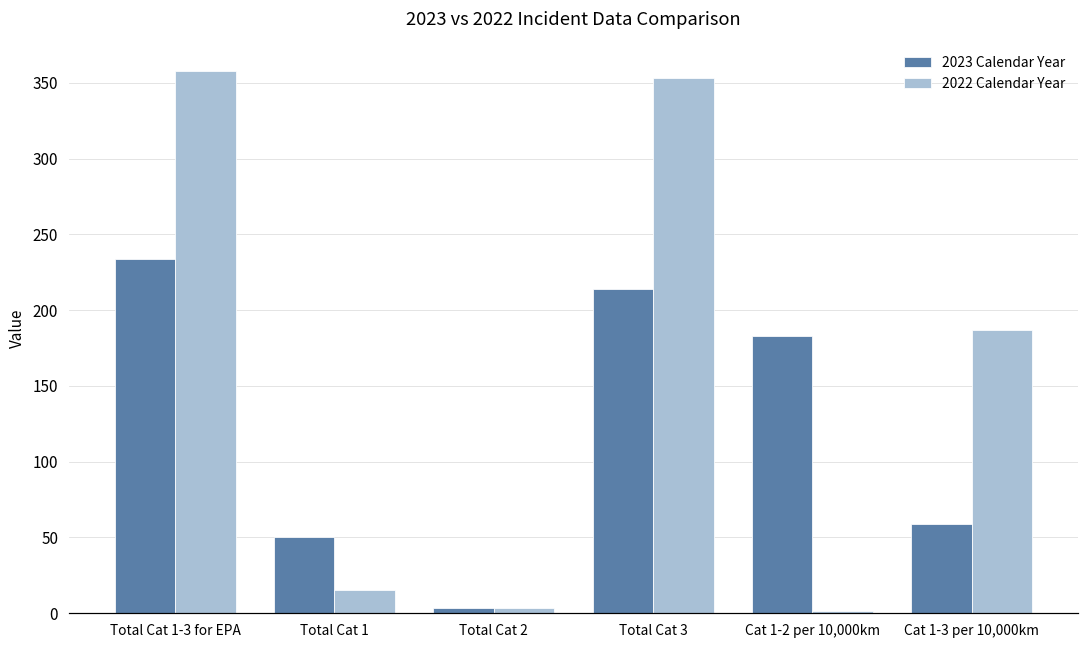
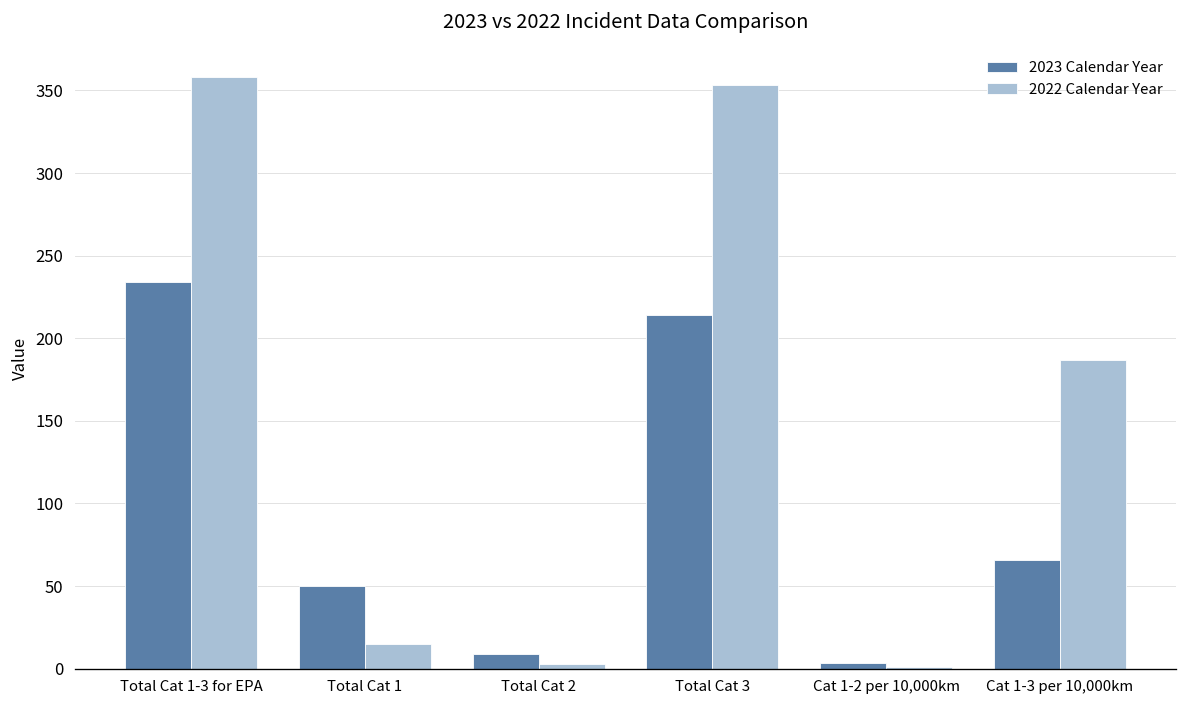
  {
    "2023 Calendar Year": {
      "Total Cat 1-3 for EPA": 234,
      "Total Cat 1": 50,
-     "Total Cat 2": 3,
+     "Total Cat 2": 9,
      "Total Cat 3": 214,
-     "Cat 1-2 per 10,000km": 183,
-     "Cat 1-3 per 10,000km": 59
+     "Cat 1-2 per 10,000km": 3,
+     "Cat 1-3 per 10,000km": 66
    },
    "2022 Calendar Year": {
      "Total Cat 1-3 for EPA": 358,
      "Total Cat 1": 15,
      "Total Cat 2": 3,
      "Total Cat 3": 353,
      "Cat 1-3 per 10,000km": 187
    }
  }
